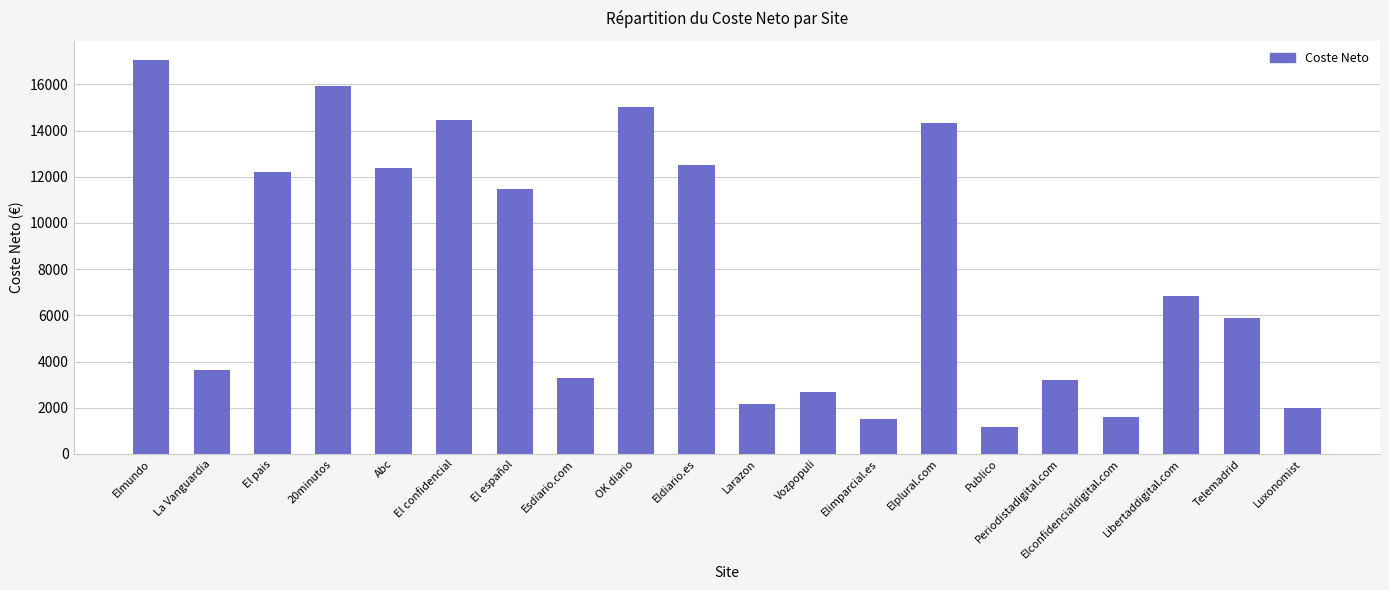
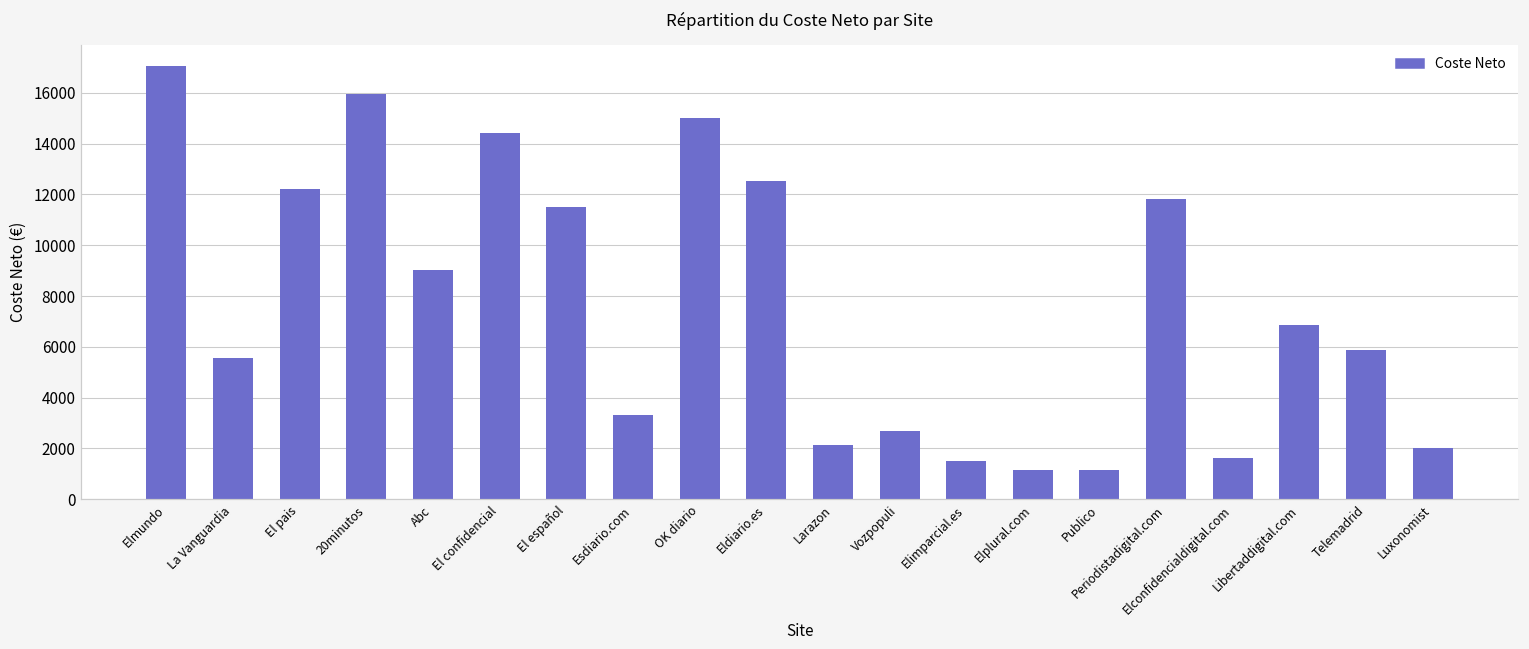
  {
    "Elmundo": 17000,
-   "La Vanguardia": 3600,
+   "La Vanguardia": 5600,
    "El pais": 12200,
    "20minutos": 15900,
-   "Abc": 12400,
+   "Abc": 9000,
    "El confidencial": 14400,
    "El español": 11500,
    "Esdiario.com": 3300,
    "OK diario": 15000,
    "Eldiario.es": 12500,
    "Larazon": 2100,
    "Vozpopuli": 2700,
    "Elimparcial.es": 1500,
-   "Elplural.com": 14300,
+   "Elplural.com": 1200,
    "Publico": 1200,
-   "Periodistadigital.com": 3200,
+   "Periodistadigital.com": 11800,
    "Elconfidencialdigital.com": 1600,
    "Libertaddigital.com": 6900,
    "Telemadrid": 5900,
    "Luxonomist": 2000
  }
